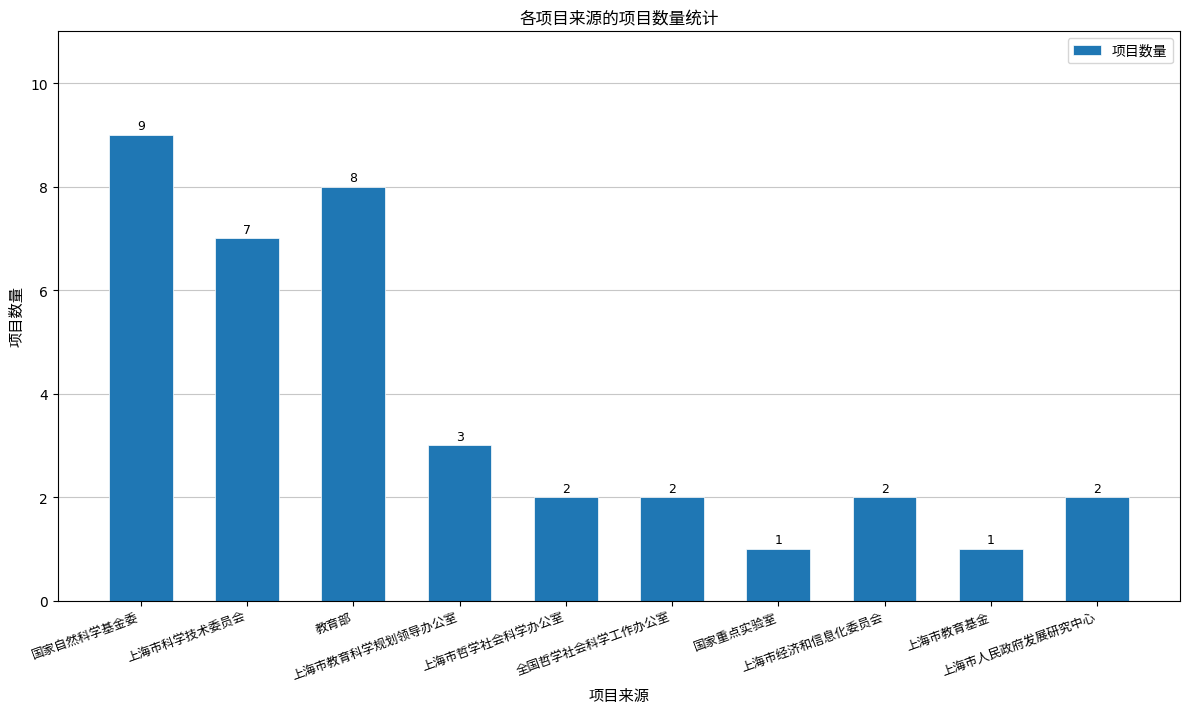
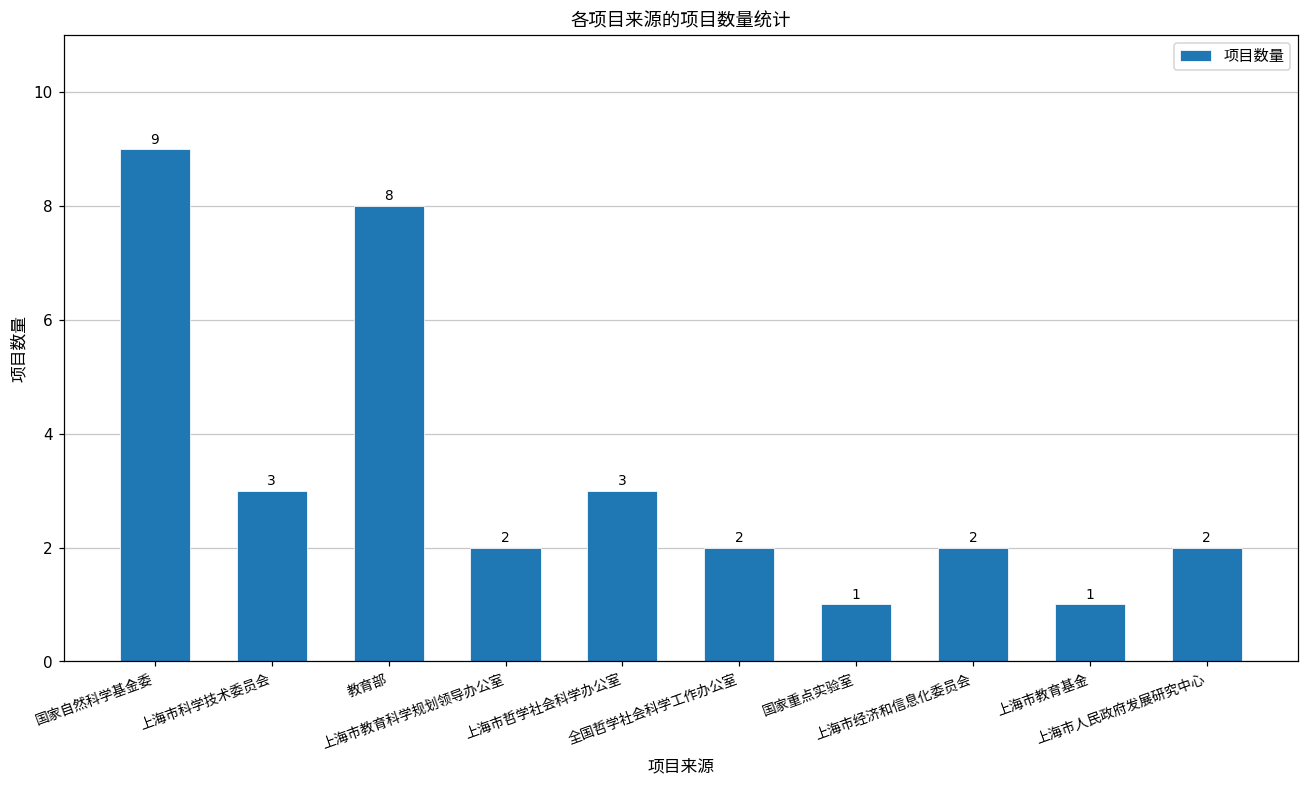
  {
    "国家自然科学基金委": 9,
-   "上海市科学技术委员会": 7,
+   "上海市科学技术委员会": 3,
    "教育部": 8,
-   "上海市教育科学规划领导办公室": 3,
-   "上海市哲学社会科学办公室": 2,
+   "上海市教育科学规划领导办公室": 2,
+   "上海市哲学社会科学办公室": 3,
    "全国哲学社会科学工作办公室": 2,
    "国家重点实验室": 1,
    "上海市经济和信息化委员会": 2,
    "上海市教育基金": 1,
    "上海市人民政府发展研究中心": 2
  }
